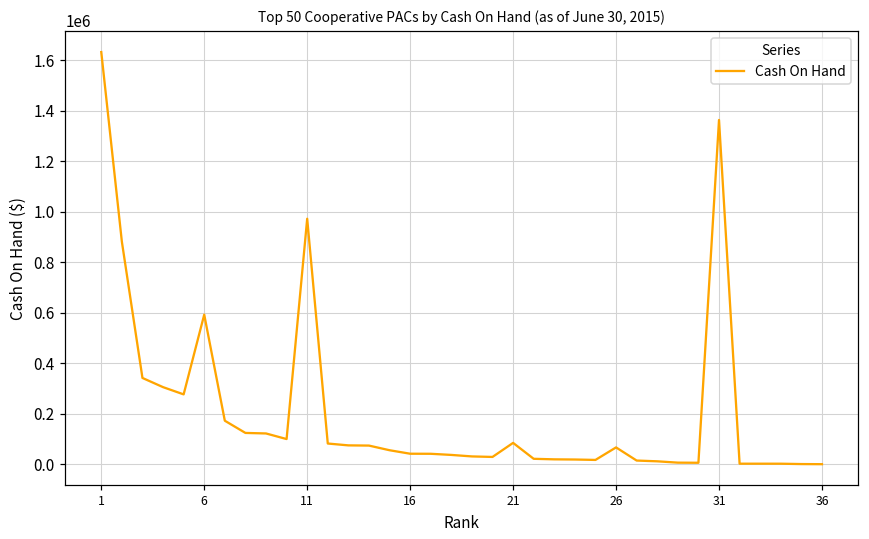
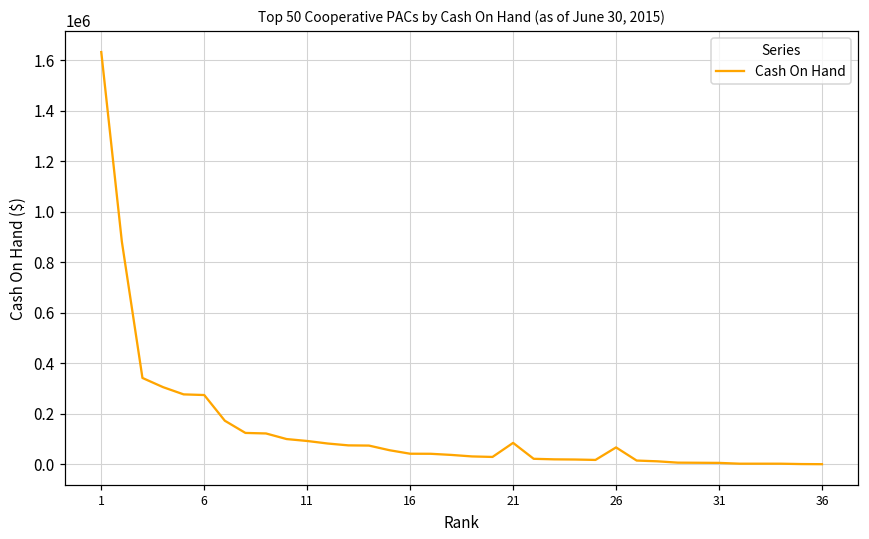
  {
    "1": 1630000,
-   "6": 590000,
-   "11": 970000,
+   "6": 270000,
+   "11": 90000,
    "16": 40000,
    "21": 90000,
    "26": 70000,
-   "31": 1360000,
+   "31": 10000,
    "36": 0
  }
